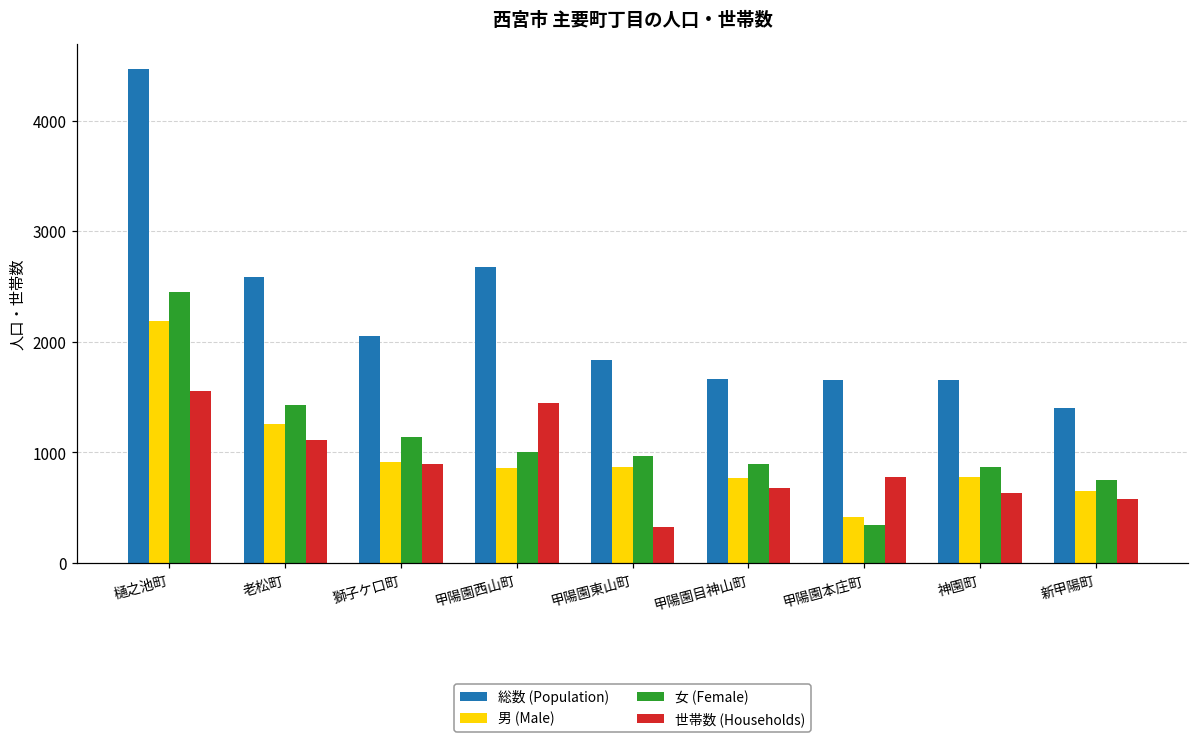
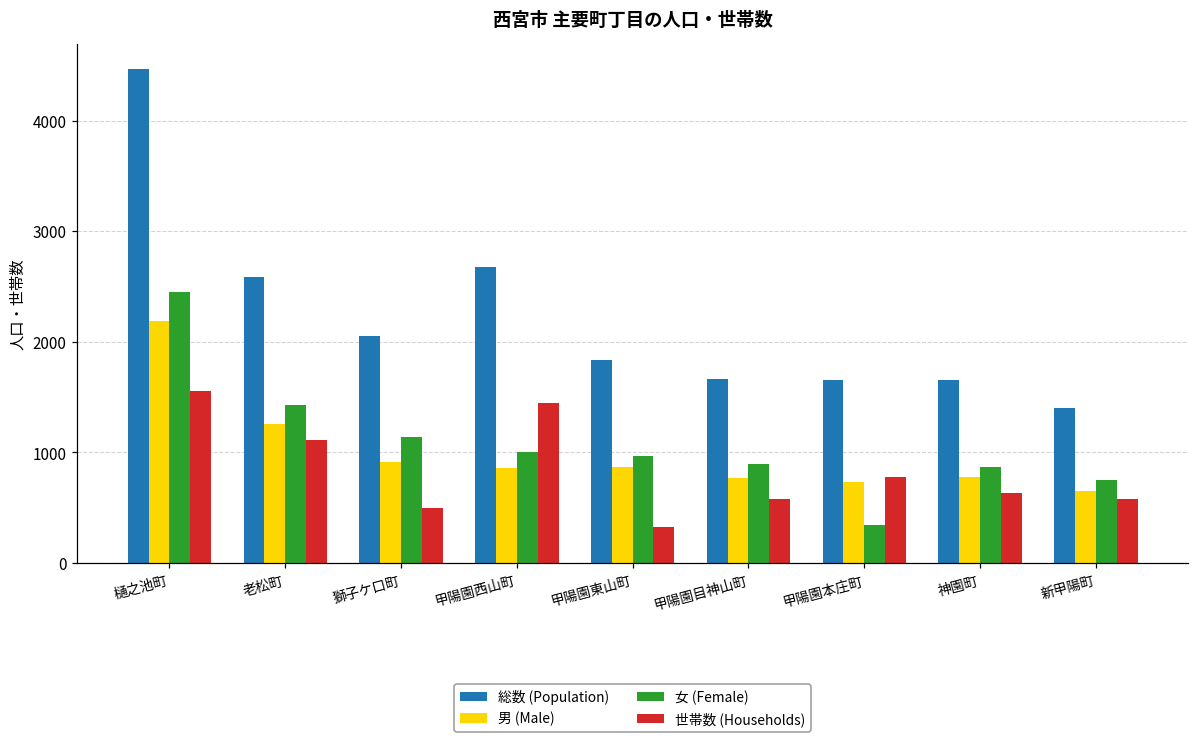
  {
    "総数 (Population)": {
      "樋之池町": 4470,
      "老松町": 2590,
      "獅子ケ口町": 2050,
      "甲陽園西山町": 2680,
      "甲陽園東山町": 1840,
      "甲陽園目神山町": 1660,
      "甲陽園本庄町": 1660,
      "神園町": 1650,
      "新甲陽町": 1400
    },
    "男 (Male)": {
      "樋之池町": 2190,
      "老松町": 1260,
      "獅子ケ口町": 920,
      "甲陽園西山町": 860,
      "甲陽園東山町": 870,
      "甲陽園目神山町": 770,
-     "甲陽園本庄町": 410,
+     "甲陽園本庄町": 730,
      "神園町": 780,
      "新甲陽町": 650
    },
    "女 (Female)": {
      "樋之池町": 2450,
      "老松町": 1430,
      "獅子ケ口町": 1140,
      "甲陽園西山町": 1010,
      "甲陽園東山町": 970,
      "甲陽園目神山町": 900,
      "甲陽園本庄町": 340,
      "神園町": 870,
      "新甲陽町": 750
    },
    "世帯数 (Households)": {
      "樋之池町": 1560,
      "老松町": 1110,
-     "獅子ケ口町": 890,
+     "獅子ケ口町": 500,
      "甲陽園西山町": 1450,
      "甲陽園東山町": 330,
-     "甲陽園目神山町": 680,
+     "甲陽園目神山町": 580,
      "甲陽園本庄町": 780,
      "神園町": 630,
      "新甲陽町": 580
    }
  }
